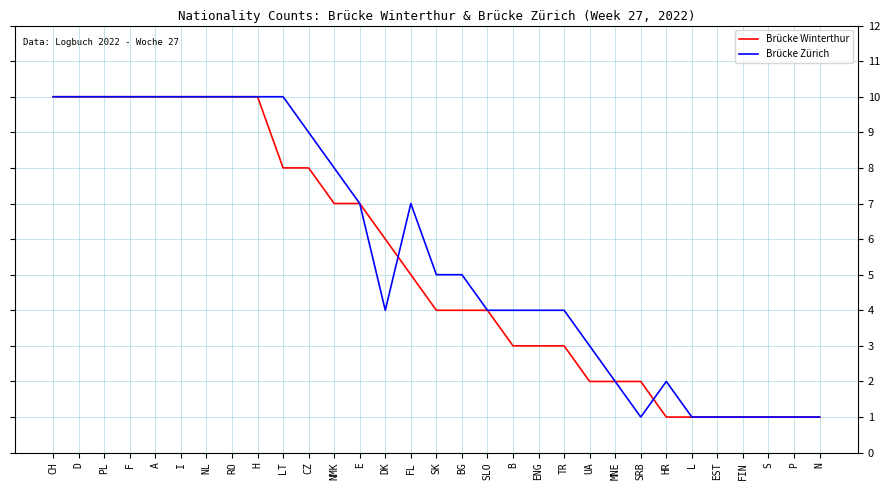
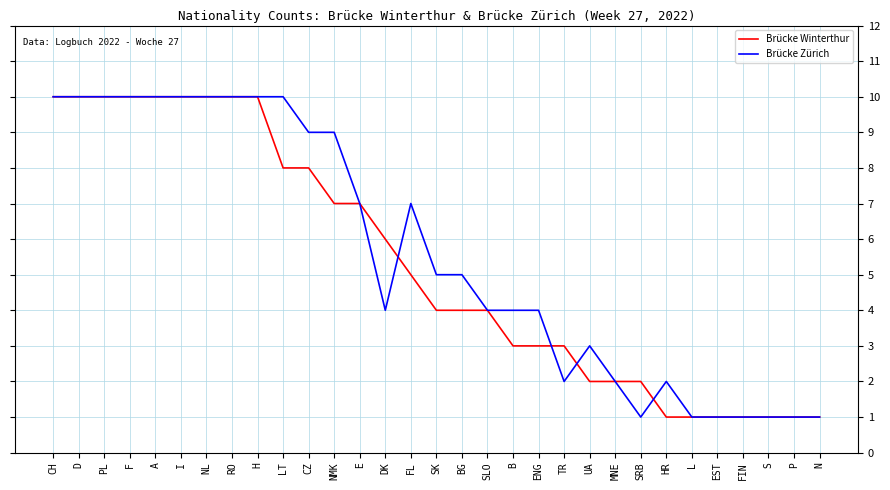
  {
    "Brücke Winterthur": {
      "LT": 8,
      "CZ": 8,
      "NMK": 7,
      "DK": 6,
      "FL": 5,
      "SK": 4,
      "BG": 4,
      "B": 3,
      "ENG": 3,
      "TR": 3,
      "UA": 2,
      "SRB": 2,
      "HR": 1
    },
    "Brücke Zürich": {
      "LT": 10,
      "CZ": 9,
-     "NMK": 8,
+     "NMK": 9,
      "DK": 4,
      "FL": 7,
      "SK": 5,
      "BG": 5,
      "B": 4,
      "ENG": 4,
-     "TR": 4,
+     "TR": 2,
      "UA": 3,
      "SRB": 1,
      "HR": 2
    }
  }
